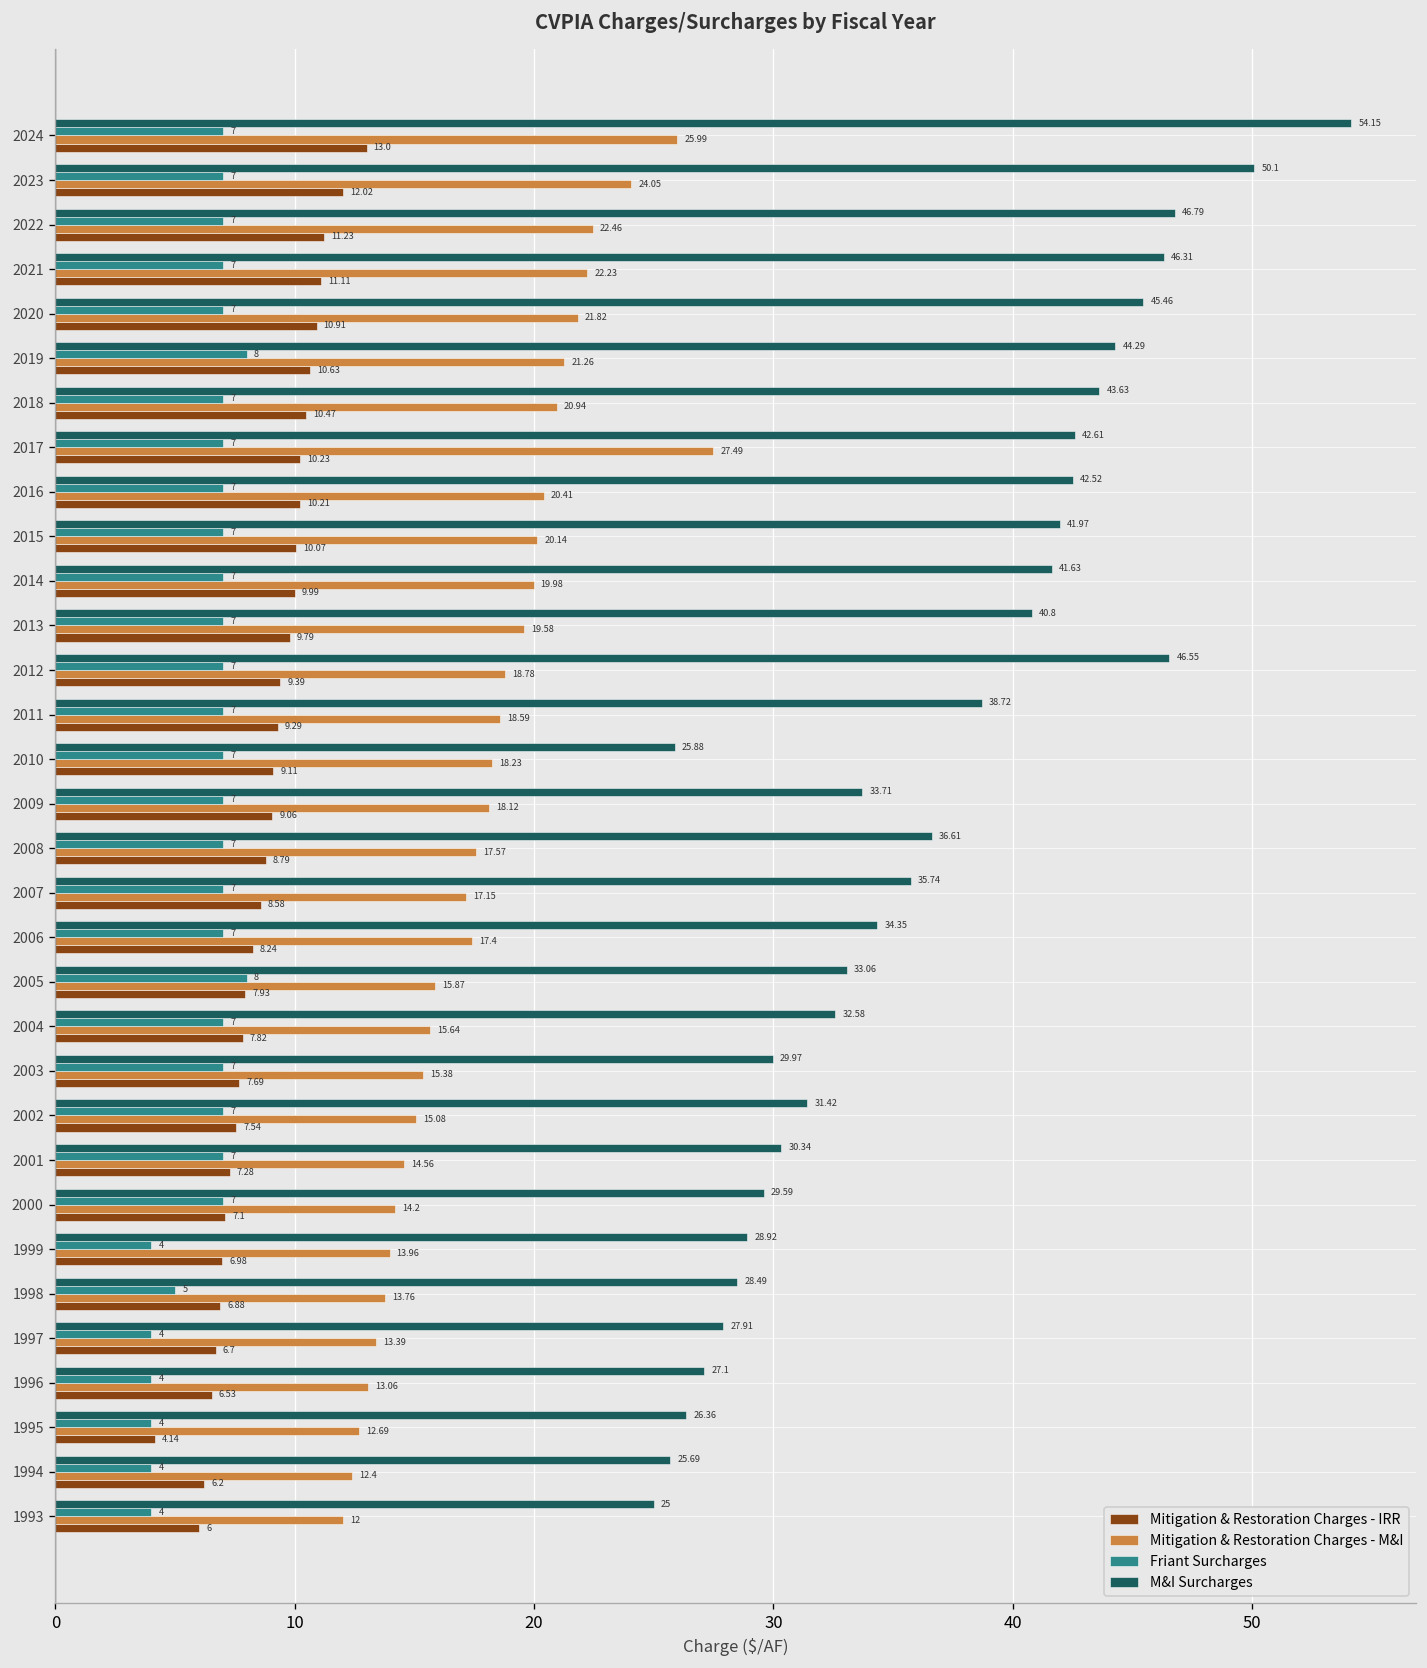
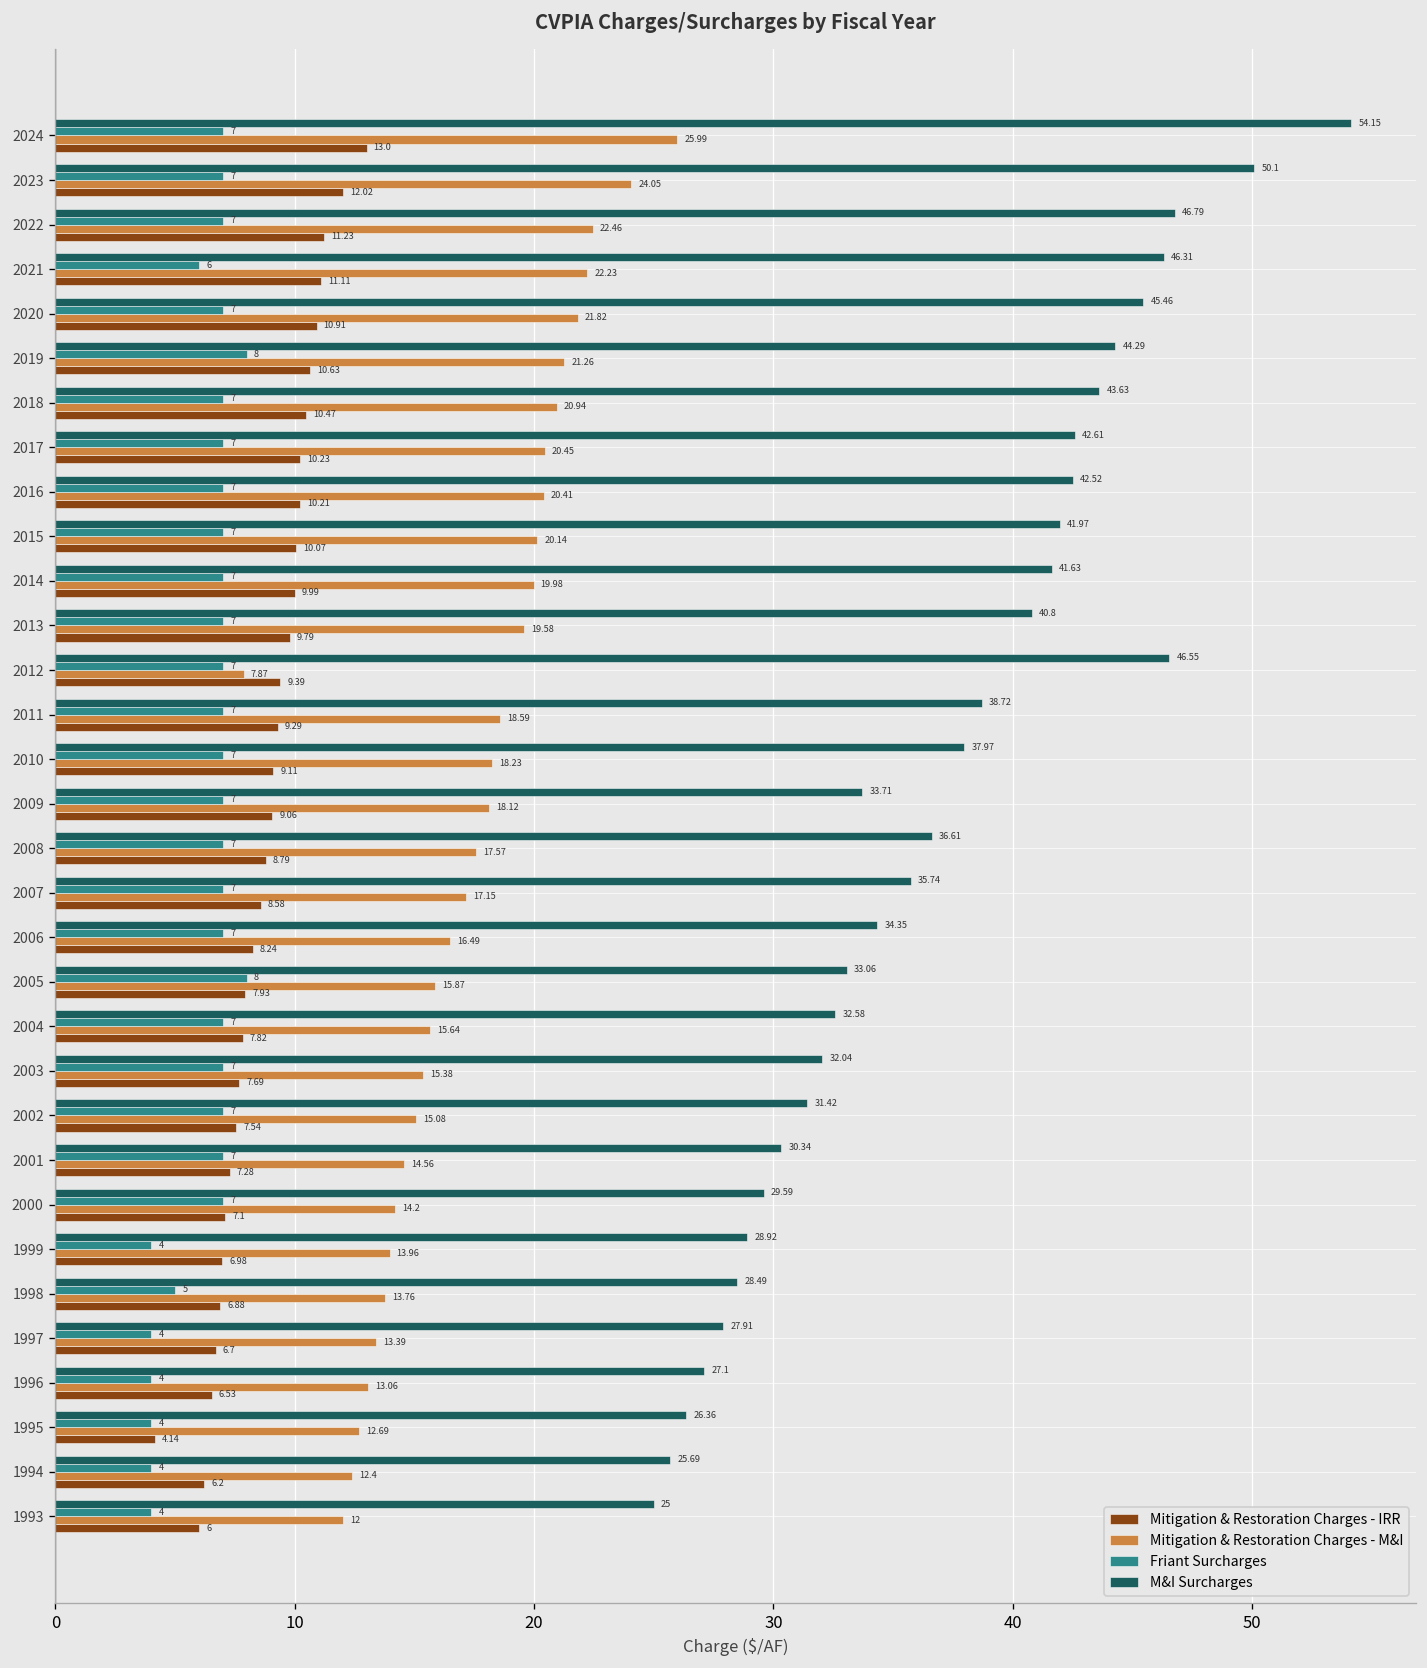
  {
    "Mitigation & Restoration Charges - IRR": {
      "2024": 13.0,
      "2023": 12.02,
      "2022": 11.23,
      "2021": 11.11,
      "2020": 10.91,
      "2019": 10.63,
      "2018": 10.47,
      "2017": 10.23,
      "2016": 10.21,
      "2015": 10.07,
      "2014": 9.99,
      "2013": 9.79,
      "2012": 9.39,
      "2011": 9.29,
      "2010": 9.11,
      "2009": 9.06,
      "2008": 8.79,
      "2007": 8.58,
      "2006": 8.24,
      "2005": 7.93,
      "2004": 7.82,
      "2003": 7.69,
      "2002": 7.54,
      "2001": 7.28,
      "2000": 7.1,
      "1999": 6.98,
      "1998": 6.88,
      "1997": 6.7,
      "1996": 6.53,
      "1995": 4.14,
      "1994": 6.2,
      "1993": 6
    },
    "Mitigation & Restoration Charges - M&I": {
      "2024": 25.99,
      "2023": 24.05,
      "2022": 22.46,
      "2021": 22.23,
      "2020": 21.82,
      "2019": 21.26,
      "2018": 20.94,
-     "2017": 27.49,
+     "2017": 20.45,
      "2016": 20.41,
      "2015": 20.14,
      "2014": 19.98,
      "2013": 19.58,
-     "2012": 18.78,
+     "2012": 7.87,
      "2011": 18.59,
      "2010": 18.23,
      "2009": 18.12,
      "2008": 17.57,
      "2007": 17.15,
-     "2006": 17.4,
+     "2006": 16.49,
      "2005": 15.87,
      "2004": 15.64,
      "2003": 15.38,
      "2002": 15.08,
      "2001": 14.56,
      "2000": 14.2,
      "1999": 13.96,
      "1998": 13.76,
      "1997": 13.39,
      "1996": 13.06,
      "1995": 12.69,
      "1994": 12.4,
      "1993": 12
    },
    "Friant Surcharges": {
      "2024": 7,
      "2023": 7,
      "2022": 7,
-     "2021": 7,
+     "2021": 6,
      "2020": 7,
      "2019": 8,
      "2018": 7,
      "2017": 7,
      "2016": 7,
      "2015": 7,
      "2014": 7,
      "2013": 7,
      "2012": 7,
      "2011": 7,
      "2010": 7,
      "2009": 7,
      "2008": 7,
      "2007": 7,
      "2006": 7,
      "2005": 8,
      "2004": 7,
      "2003": 7,
      "2002": 7,
      "2001": 7,
      "2000": 7,
      "1999": 4,
      "1998": 5,
      "1997": 4,
      "1996": 4,
      "1995": 4,
      "1994": 4,
      "1993": 4
    },
    "M&I Surcharges": {
      "2024": 54.15,
      "2023": 50.1,
      "2022": 46.79,
      "2021": 46.31,
      "2020": 45.46,
      "2019": 44.29,
      "2018": 43.63,
      "2017": 42.61,
      "2016": 42.52,
      "2015": 41.97,
      "2014": 41.63,
      "2013": 40.8,
      "2012": 46.55,
      "2011": 38.72,
-     "2010": 25.88,
+     "2010": 37.97,
      "2009": 33.71,
      "2008": 36.61,
      "2007": 35.74,
      "2006": 34.35,
      "2005": 33.06,
      "2004": 32.58,
-     "2003": 29.97,
+     "2003": 32.04,
      "2002": 31.42,
      "2001": 30.34,
      "2000": 29.59,
      "1999": 28.92,
      "1998": 28.49,
      "1997": 27.91,
      "1996": 27.1,
      "1995": 26.36,
      "1994": 25.69,
      "1993": 25
    }
  }
